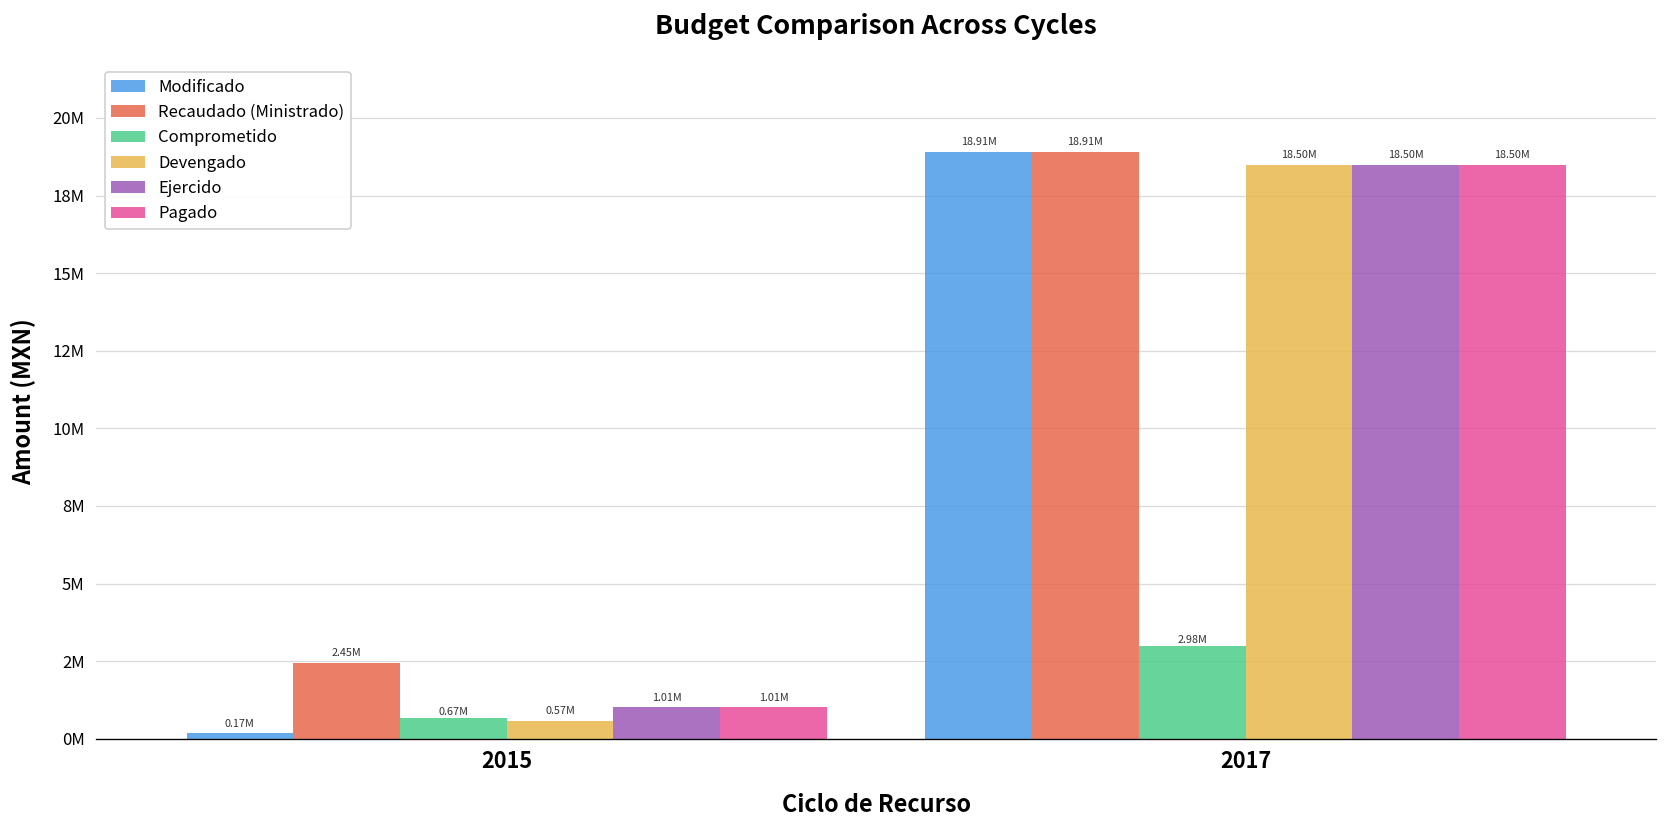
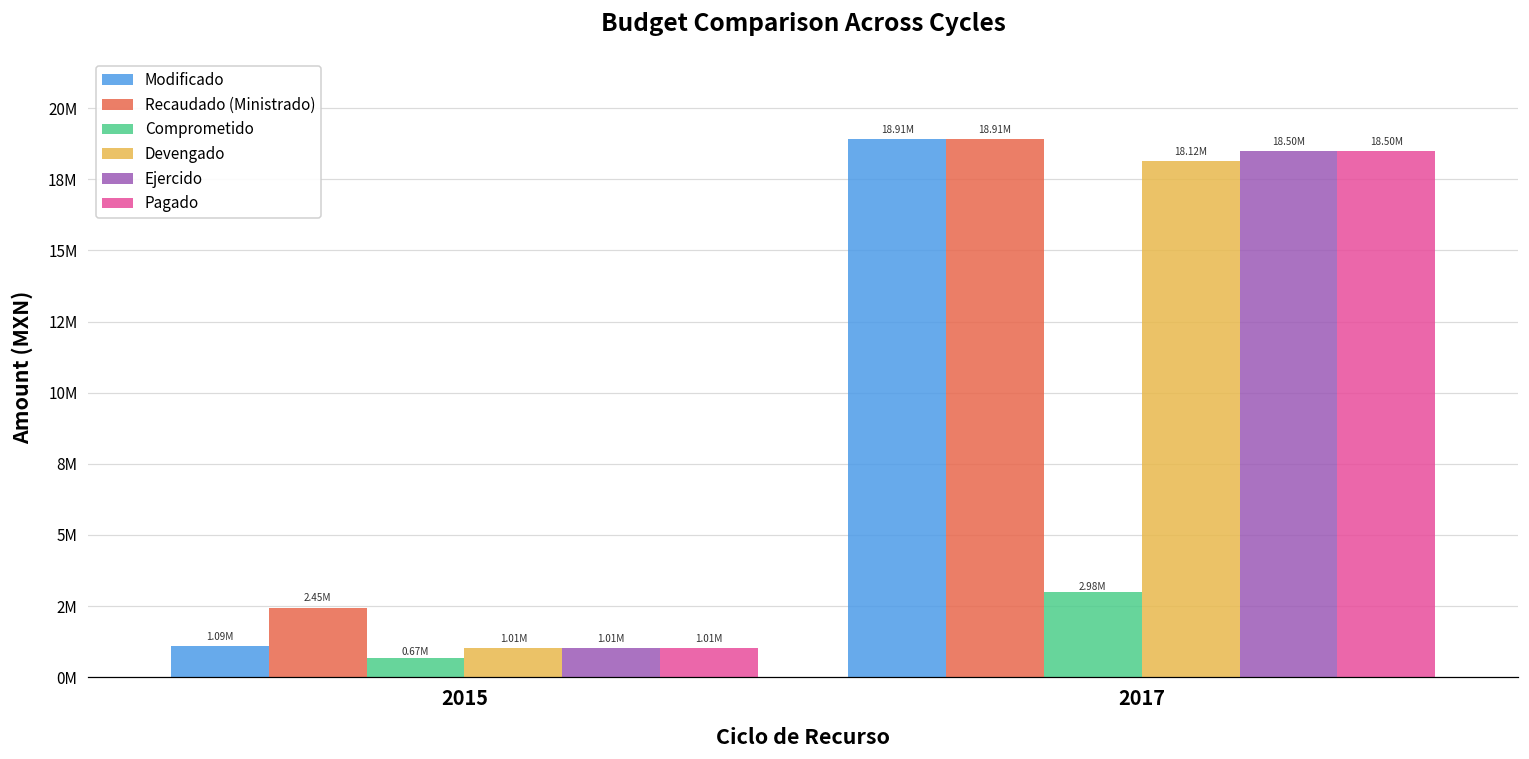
  {
    "Modificado": {
-     "2015": "0.17M",
+     "2015": "1.09M",
      "2017": "18.91M"
    },
    "Recaudado (Ministrado)": {
      "2015": "2.45M",
      "2017": "18.91M"
    },
    "Comprometido": {
      "2015": "0.67M",
      "2017": "2.98M"
    },
    "Devengado": {
-     "2015": "0.57M",
-     "2017": "18.50M"
+     "2015": "1.01M",
+     "2017": "18.12M"
    },
    "Ejercido": {
      "2015": "1.01M",
      "2017": "18.50M"
    },
    "Pagado": {
      "2015": "1.01M",
      "2017": "18.50M"
    }
  }
